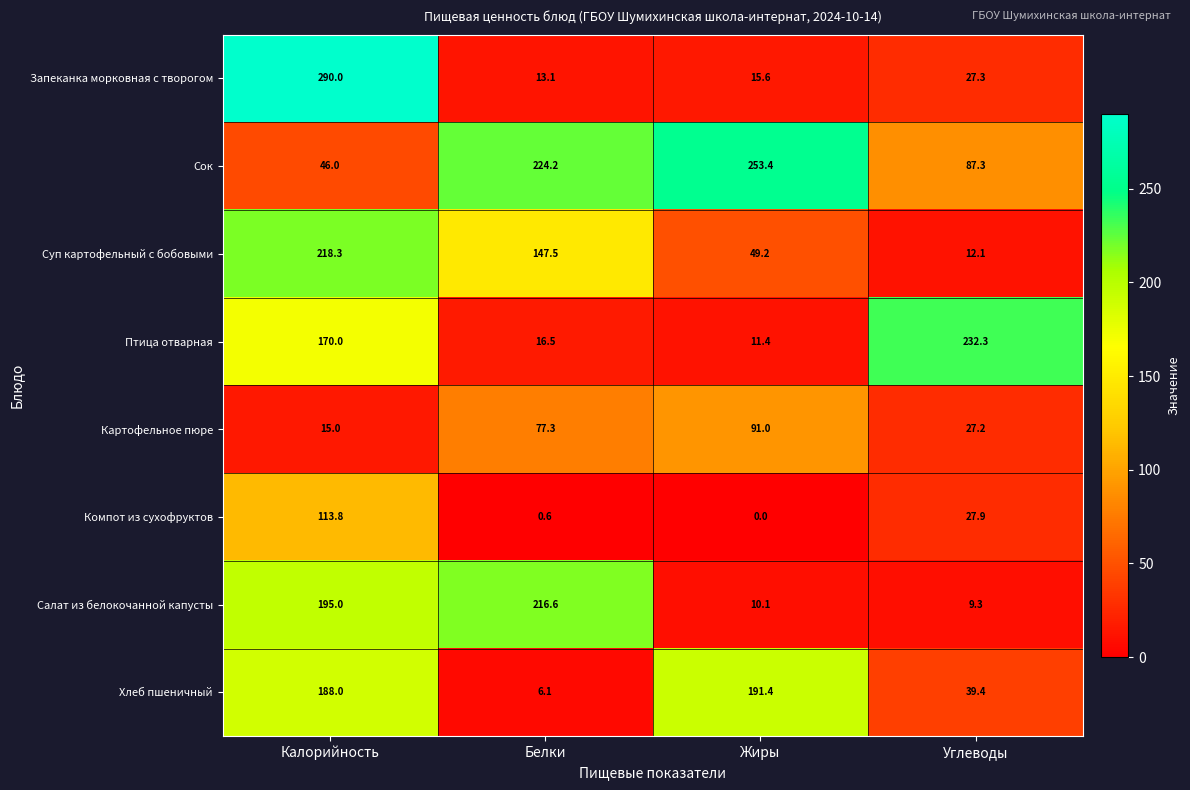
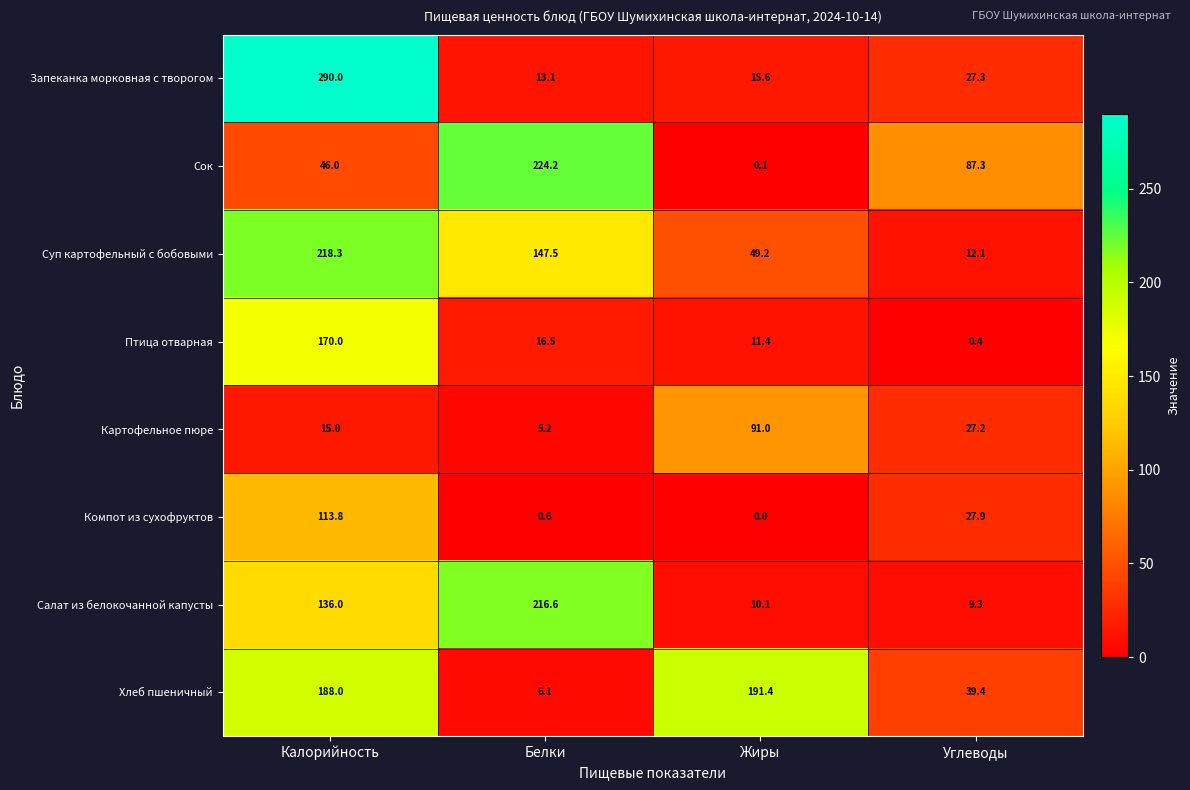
  {
    "Запеканка морковная с творогом": {
      "Калорийность": 290.0,
      "Белки": 13.1,
      "Жиры": 15.6,
      "Углеводы": 27.3
    },
    "Сок": {
      "Калорийность": 46.0,
      "Белки": 224.2,
-     "Жиры": 253.4,
+     "Жиры": 0.1,
      "Углеводы": 87.3
    },
    "Суп картофельный с бобовыми": {
      "Калорийность": 218.3,
      "Белки": 147.5,
      "Жиры": 49.2,
      "Углеводы": 12.1
    },
    "Птица отварная": {
      "Калорийность": 170.0,
      "Белки": 16.5,
      "Жиры": 11.4,
-     "Углеводы": 232.3
+     "Углеводы": 0.4
    },
    "Картофельное пюре": {
      "Калорийность": 15.0,
-     "Белки": 77.3,
+     "Белки": 5.2,
      "Жиры": 91.0,
      "Углеводы": 27.2
    },
    "Компот из сухофруктов": {
      "Калорийность": 113.8,
      "Белки": 0.6,
      "Жиры": 0.0,
      "Углеводы": 27.9
    },
    "Салат из белокочанной капусты": {
-     "Калорийность": 195.0,
+     "Калорийность": 136.0,
      "Белки": 216.6,
      "Жиры": 10.1,
      "Углеводы": 9.3
    },
    "Хлеб пшеничный": {
      "Калорийность": 188.0,
      "Белки": 6.1,
      "Жиры": 191.4,
      "Углеводы": 39.4
    }
  }
